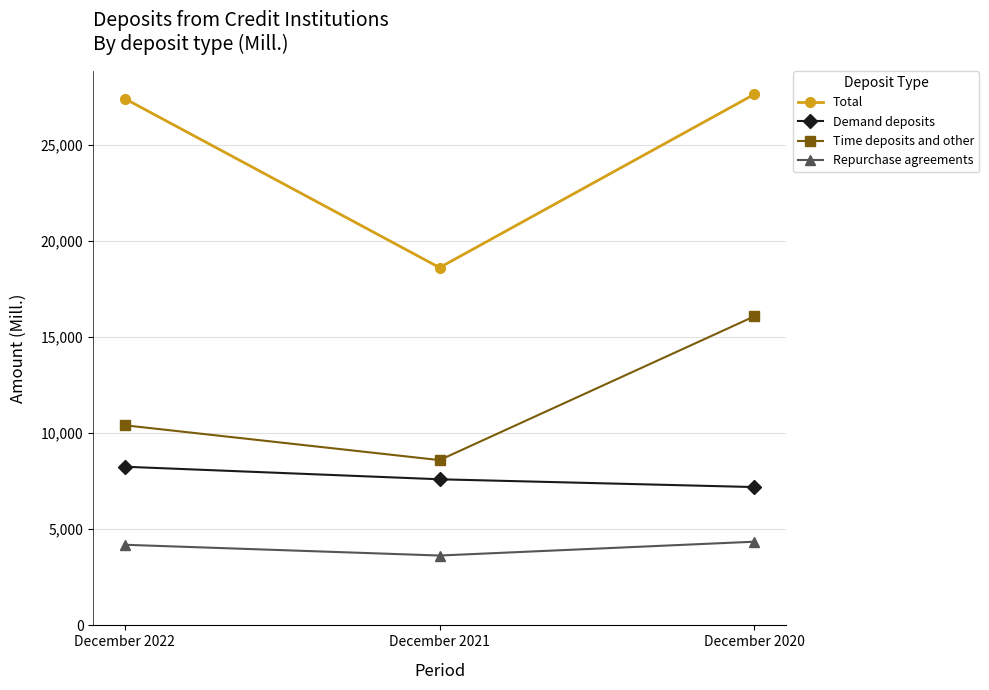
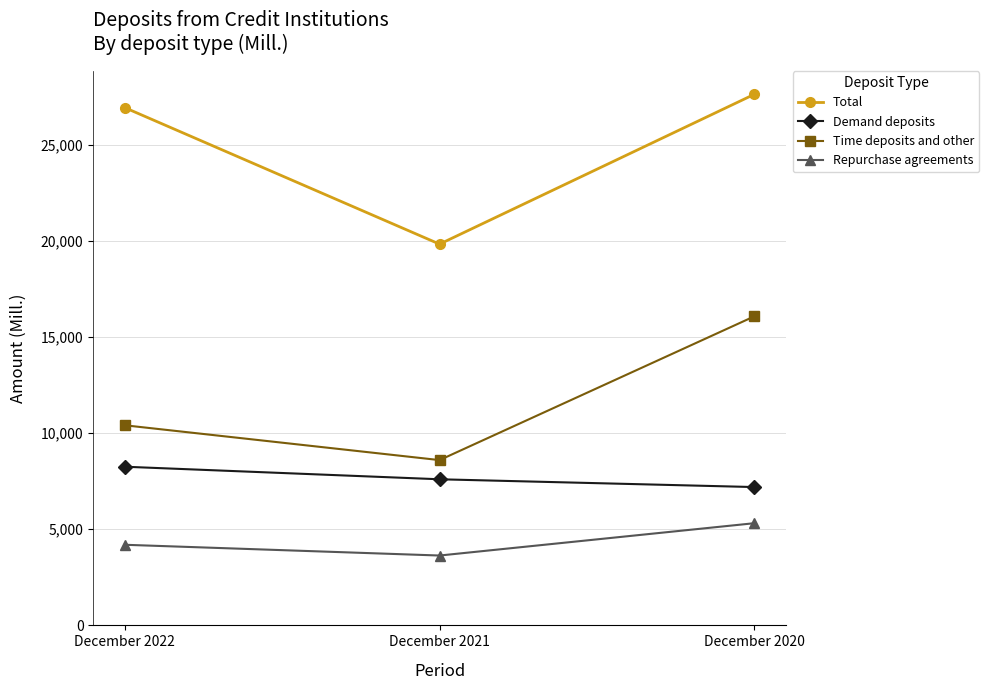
  {
    "Total": {
-     "December 2022": "27,400",
-     "December 2021": "18,600",
+     "December 2022": "26,900",
+     "December 2021": "19,800",
      "December 2020": "27,600"
    },
    "Demand deposits": {
      "December 2022": "8,300",
      "December 2021": "7,600",
      "December 2020": "7,200"
    },
    "Time deposits and other": {
      "December 2022": "10,400",
      "December 2021": "8,600",
      "December 2020": "16,100"
    },
    "Repurchase agreements": {
      "December 2022": "4,200",
      "December 2021": "3,600",
-     "December 2020": "4,400"
+     "December 2020": "5,300"
    }
  }
